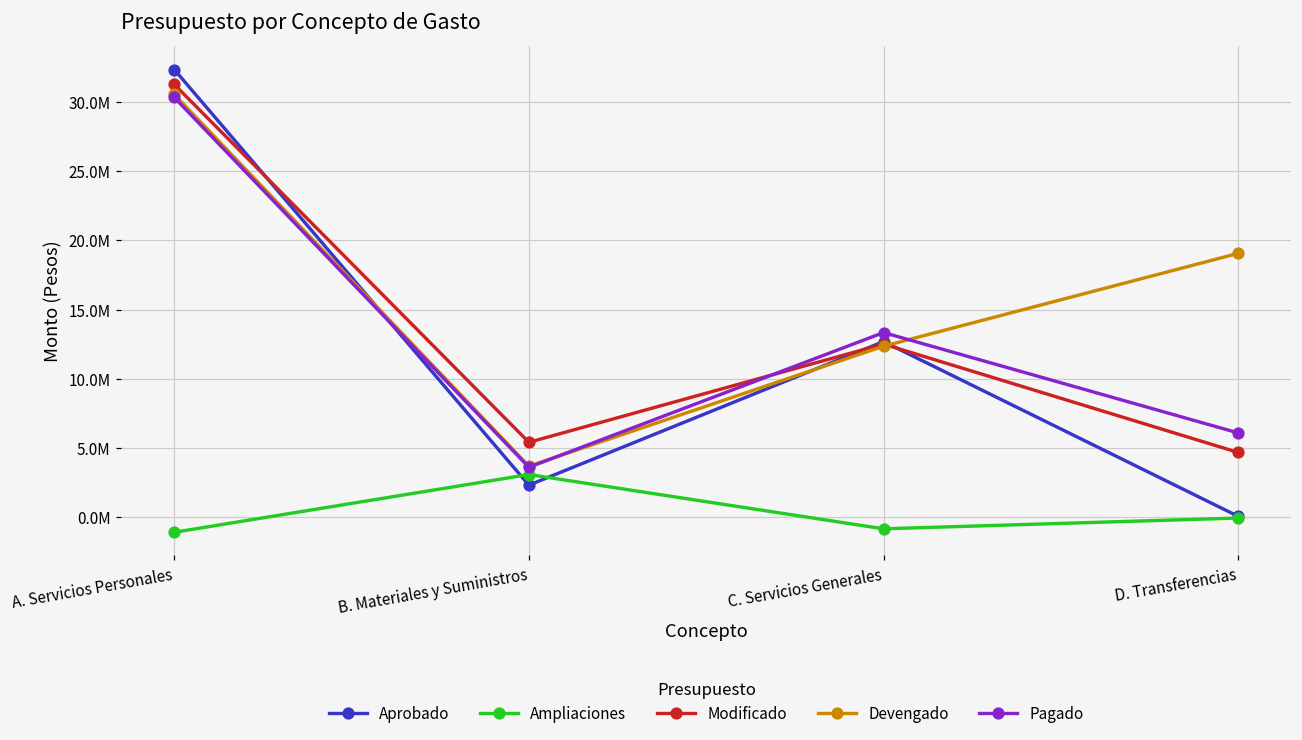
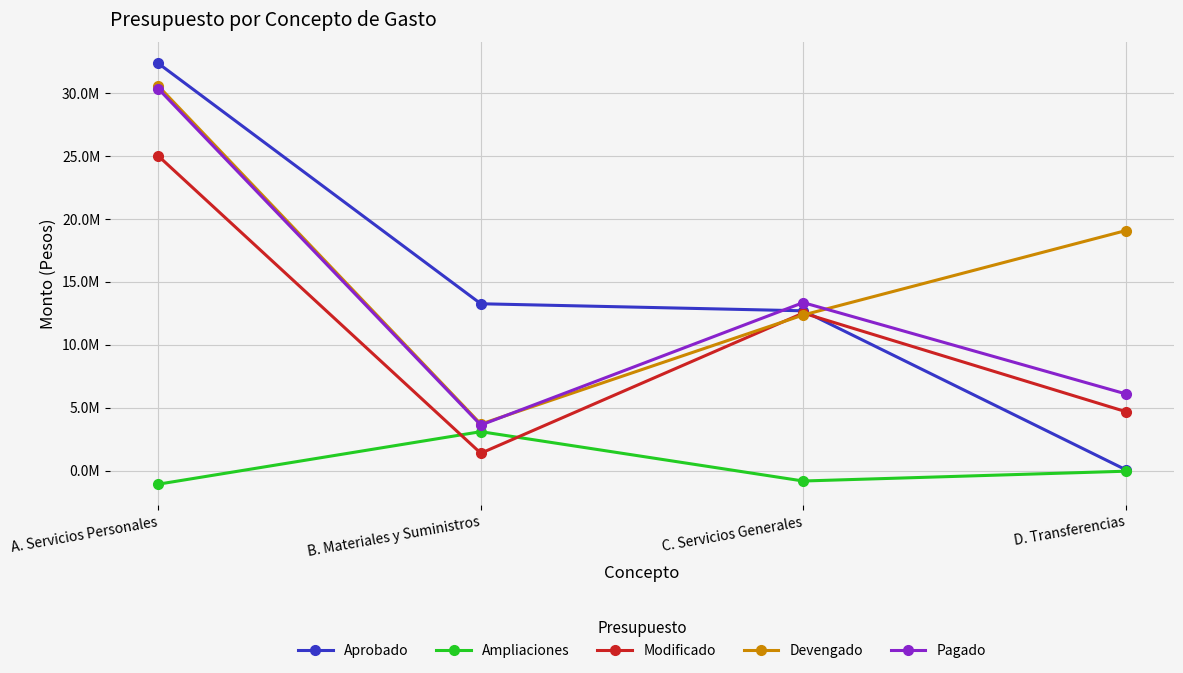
  {
    "Aprobado": {
      "A. Servicios Personales": 32300000,
-     "B. Materiales y Suministros": 2300000
+     "B. Materiales y Suministros": 13300000
    },
    "Ampliaciones": {
      "A. Servicios Personales": -1100000,
      "B. Materiales y Suministros": 3100000,
      "C. Servicios Generales": -800000
    },
    "Modificado": {
-     "A. Servicios Personales": 31300000,
-     "B. Materiales y Suministros": 5400000,
+     "A. Servicios Personales": 25000000,
+     "B. Materiales y Suministros": 1400000,
      "D. Transferencias": 4700000
    },
    "Devengado": {
      "A. Servicios Personales": 30500000,
      "D. Transferencias": 19100000
    },
    "Pagado": {
      "A. Servicios Personales": 30300000,
      "C. Servicios Generales": 13300000,
      "D. Transferencias": 6100000
    }
  }
